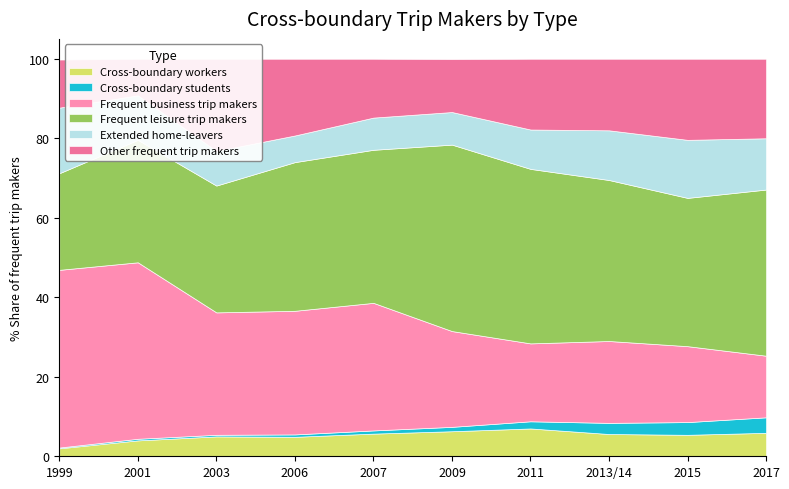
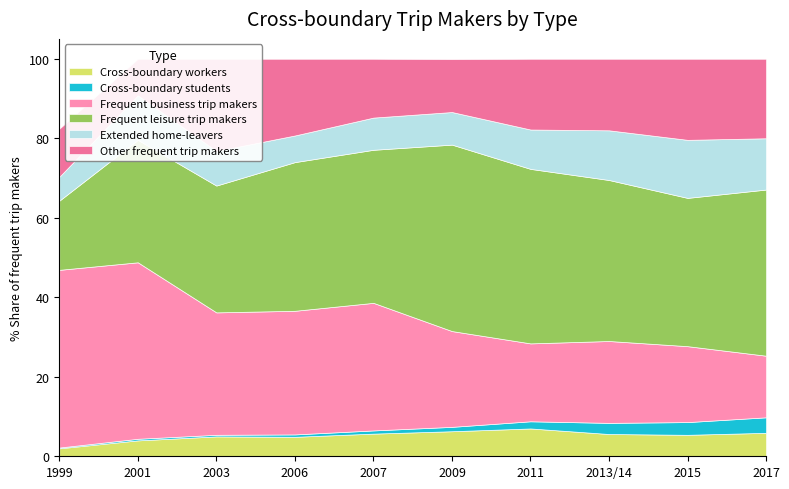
  {
    "Cross-boundary workers": {
      "2007": 6,
      "2009": 6,
      "2011": 7,
      "2013/14": 6,
      "2015": 5,
      "2017": 6
    },
    "Cross-boundary students": {
      "2007": 1,
      "2009": 1,
      "2011": 2,
      "2013/14": 3,
      "2015": 3,
      "2017": 4
    },
    "Frequent leisure trip makers": {
-     "1999": 24,
+     "1999": 17,
      "2003": 32,
      "2006": 37,
      "2007": 38,
      "2009": 47,
      "2011": 44,
      "2013/14": 41,
      "2015": 37,
      "2017": 42
    },
    "Extended home-leavers": {
-     "1999": 17,
+     "1999": 6,
      "2006": 7,
      "2007": 8,
      "2009": 8,
      "2011": 10,
      "2013/14": 13,
      "2015": 15,
      "2017": 13
    }
  }
